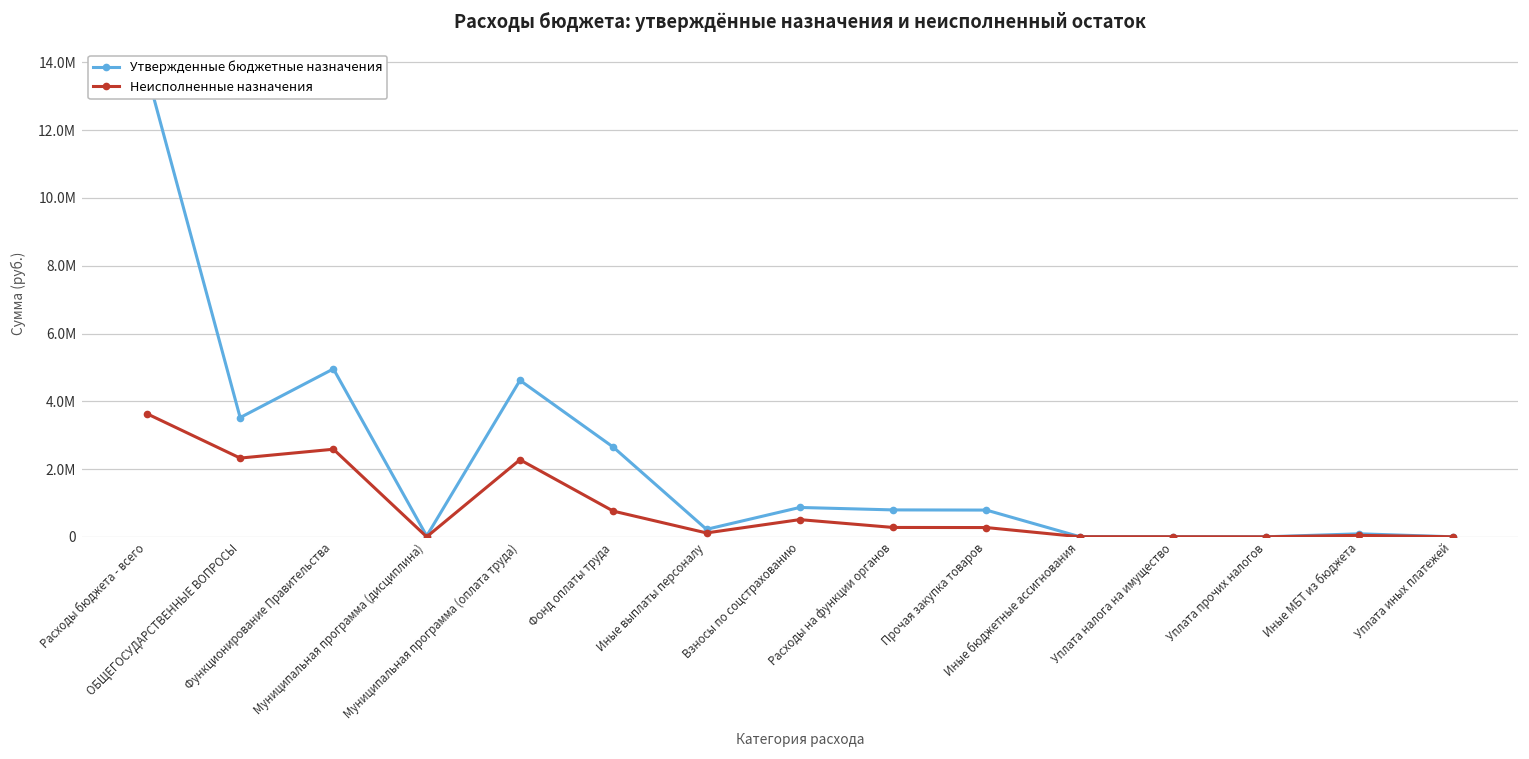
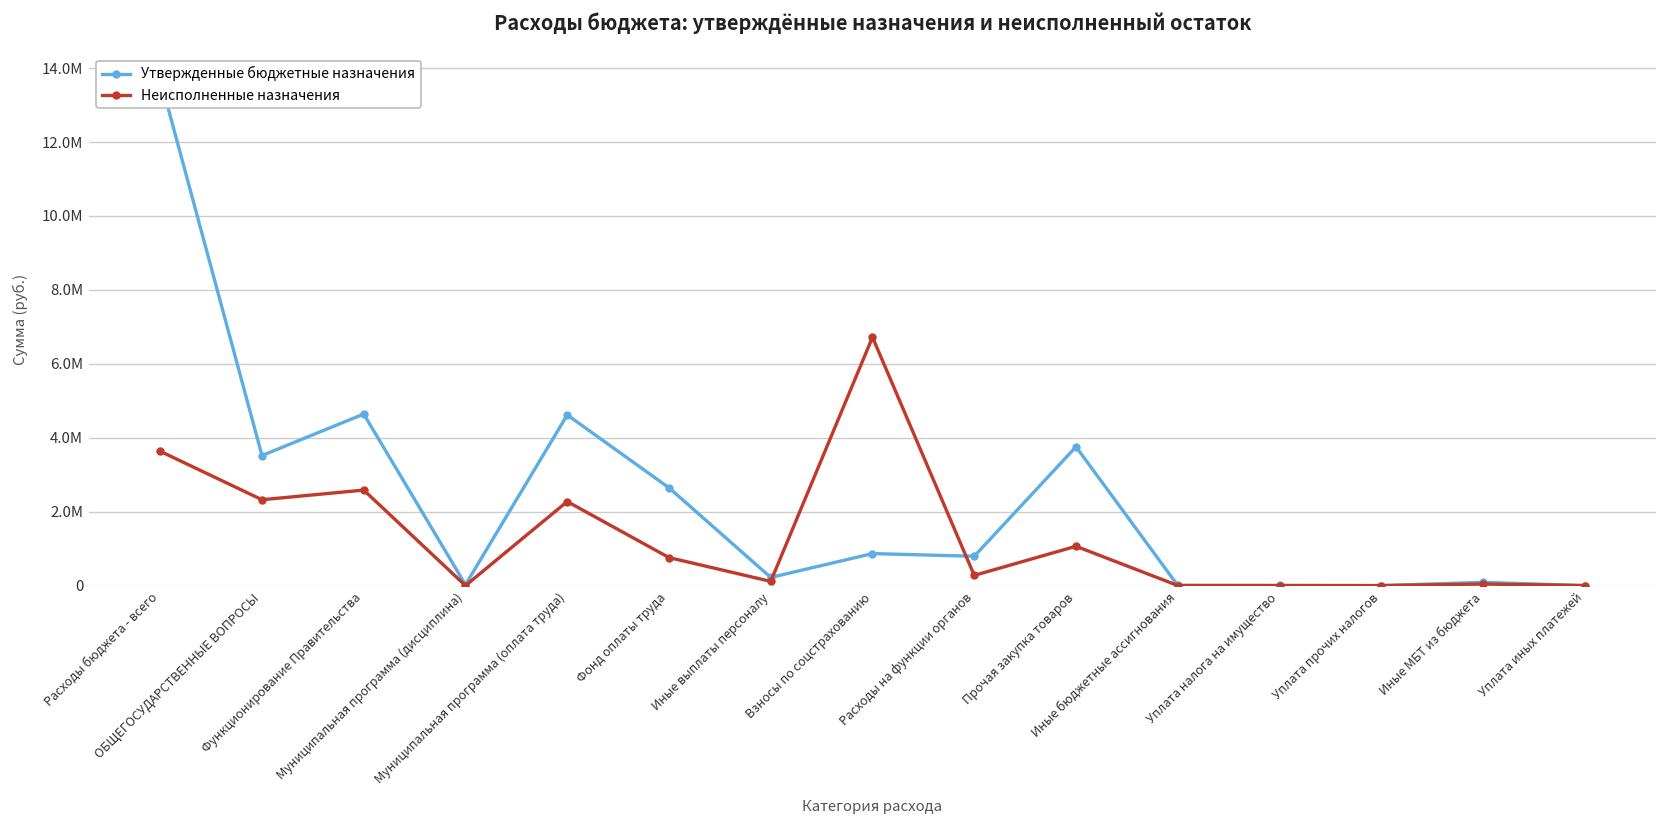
  {
    "Утвержденные бюджетные назначения": {
      "ОБЩЕГОСУДАРСТВЕННЫЕ ВОПРОСЫ": 3500000,
-     "Функционирование Правительства": 5000000,
+     "Функционирование Правительства": 4600000,
      "Муниципальная программа (оплата труда)": 4600000,
      "Фонд оплаты труда": 2600000,
      "Иные выплаты персоналу": 200000,
      "Взносы по соцстрахованию": 900000,
      "Расходы на функции органов": 800000,
-     "Прочая закупка товаров": 800000
+     "Прочая закупка товаров": 3800000
    },
    "Неисполненные назначения": {
      "Расходы бюджета - всего": 3600000,
      "ОБЩЕГОСУДАРСТВЕННЫЕ ВОПРОСЫ": 2300000,
      "Функционирование Правительства": 2600000,
      "Муниципальная программа (оплата труда)": 2300000,
      "Фонд оплаты труда": 800000,
      "Иные выплаты персоналу": 100000,
-     "Взносы по соцстрахованию": 500000,
+     "Взносы по соцстрахованию": 6700000,
      "Расходы на функции органов": 300000,
-     "Прочая закупка товаров": 300000
+     "Прочая закупка товаров": 1100000
    }
  }
